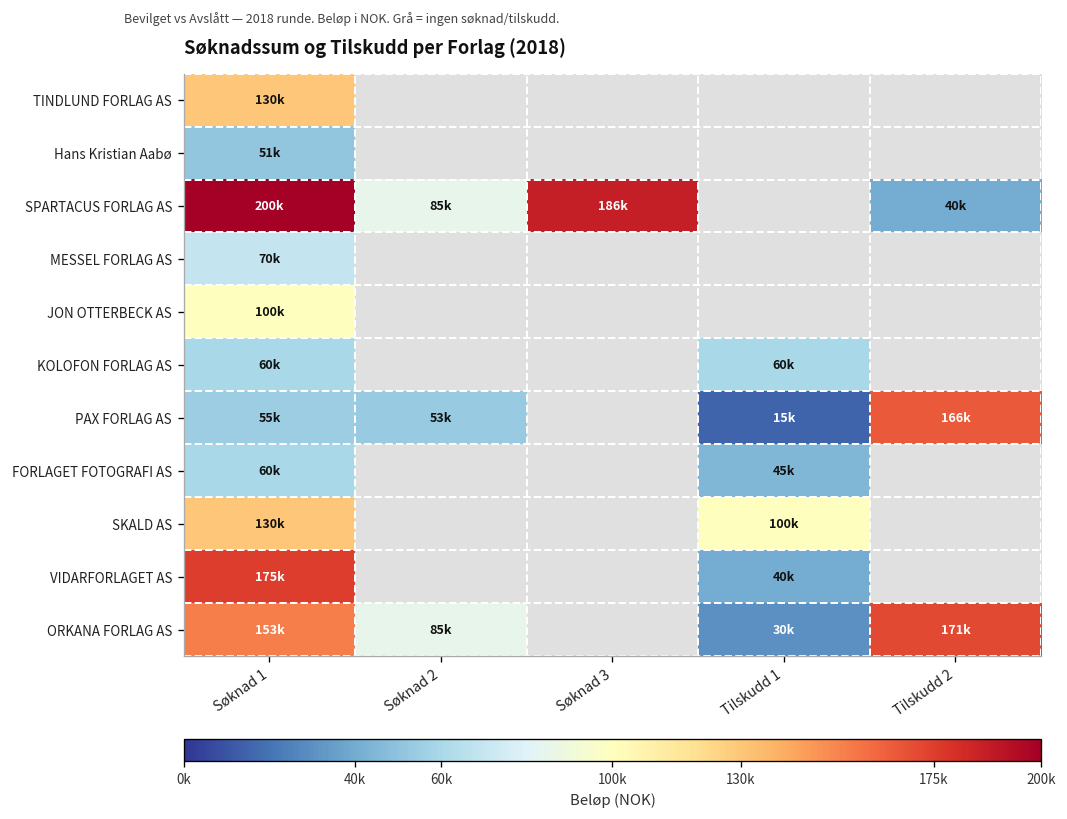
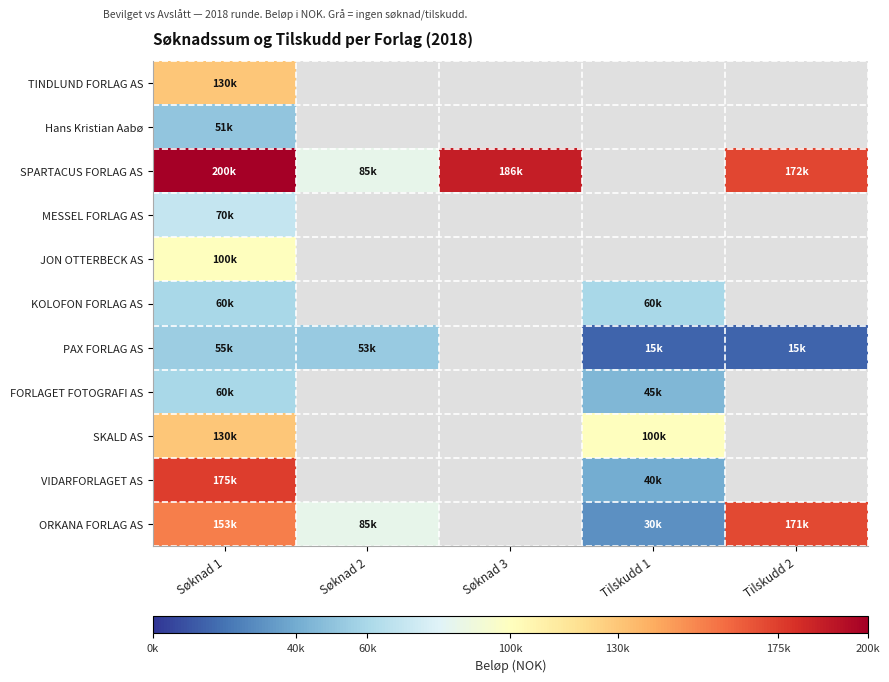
  {
    "TINDLUND FORLAG AS": {
      "Søknad 1": "130k"
    },
    "Hans Kristian Aabø": {
      "Søknad 1": "51k"
    },
    "SPARTACUS FORLAG AS": {
      "Søknad 1": "200k",
      "Søknad 2": "85k",
      "Søknad 3": "186k",
-     "Tilskudd 2": "40k"
+     "Tilskudd 2": "172k"
    },
    "MESSEL FORLAG AS": {
      "Søknad 1": "70k"
    },
    "JON OTTERBECK AS": {
      "Søknad 1": "100k"
    },
    "KOLOFON FORLAG AS": {
      "Søknad 1": "60k",
      "Tilskudd 1": "60k"
    },
    "PAX FORLAG AS": {
      "Søknad 1": "55k",
      "Søknad 2": "53k",
      "Tilskudd 1": "15k",
-     "Tilskudd 2": "166k"
+     "Tilskudd 2": "15k"
    },
    "FORLAGET FOTOGRAFI AS": {
      "Søknad 1": "60k",
      "Tilskudd 1": "45k"
    },
    "SKALD AS": {
      "Søknad 1": "130k",
      "Tilskudd 1": "100k"
    },
    "VIDARFORLAGET AS": {
      "Søknad 1": "175k",
      "Tilskudd 1": "40k"
    },
    "ORKANA FORLAG AS": {
      "Søknad 1": "153k",
      "Søknad 2": "85k",
      "Tilskudd 1": "30k",
      "Tilskudd 2": "171k"
    }
  }
